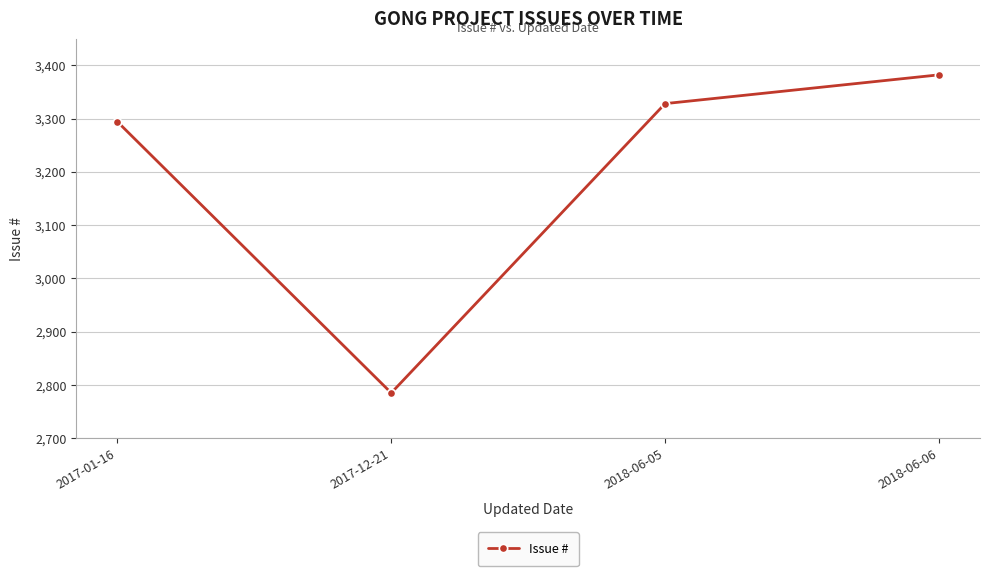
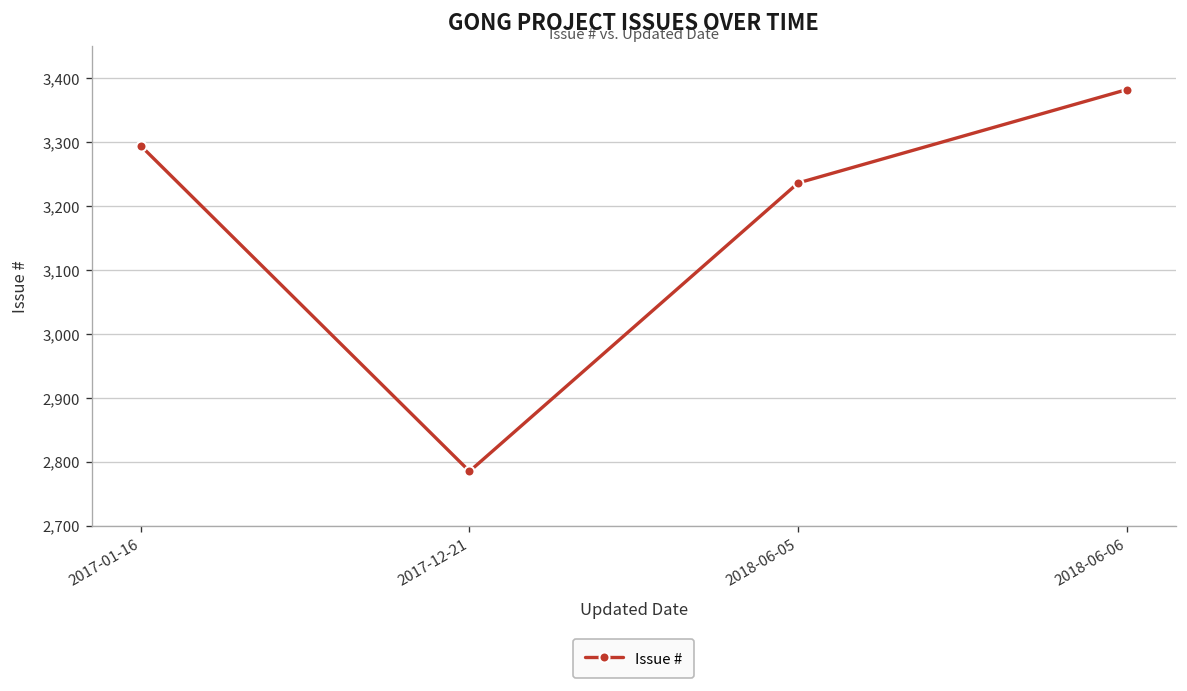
  {
    "2017-01-16": "3,290",
    "2017-12-21": "2,790",
-   "2018-06-05": "3,330",
+   "2018-06-05": "3,240",
    "2018-06-06": "3,380"
  }
